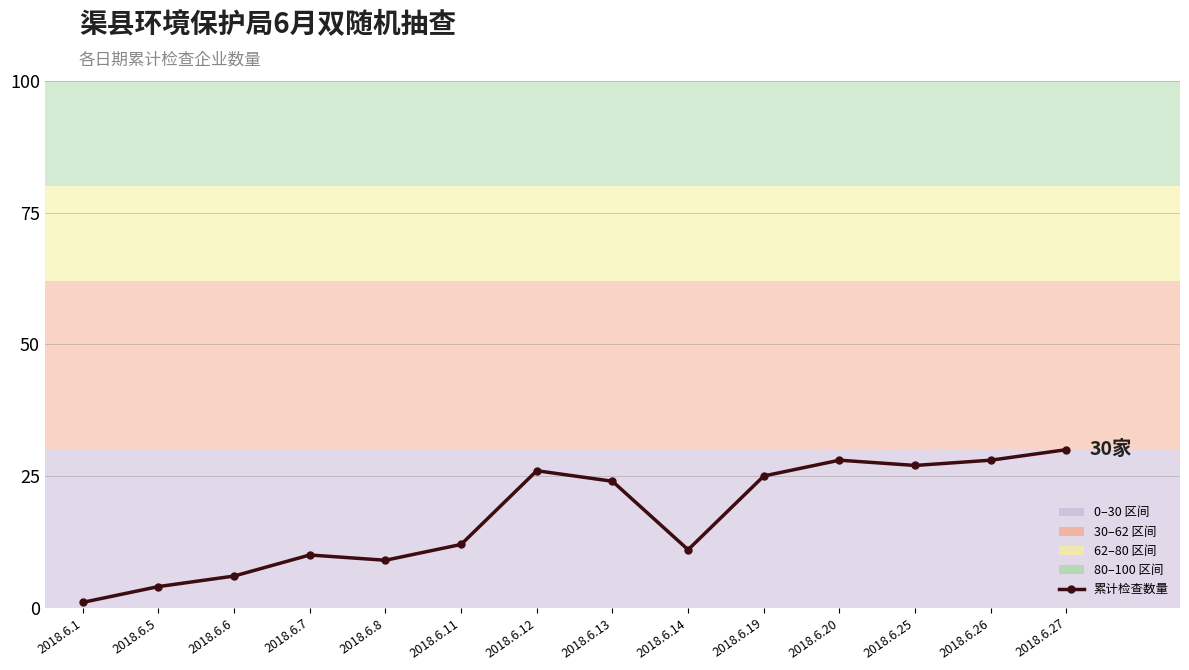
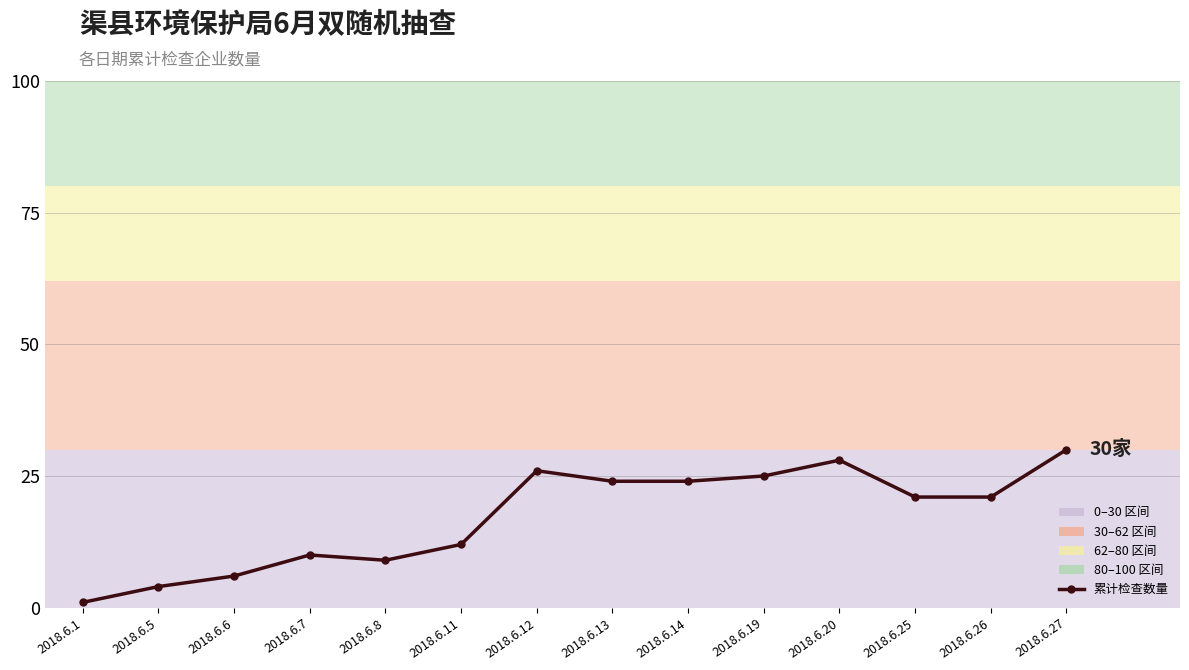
  {
    "2018.6.1": 1,
    "2018.6.5": 4,
    "2018.6.6": 6,
    "2018.6.7": 10,
    "2018.6.8": 9,
    "2018.6.11": 12,
    "2018.6.12": 26,
    "2018.6.13": 24,
-   "2018.6.14": 11,
+   "2018.6.14": 24,
    "2018.6.19": 25,
    "2018.6.20": 28,
-   "2018.6.25": 27,
-   "2018.6.26": 28
+   "2018.6.25": 21,
+   "2018.6.26": 21
  }
